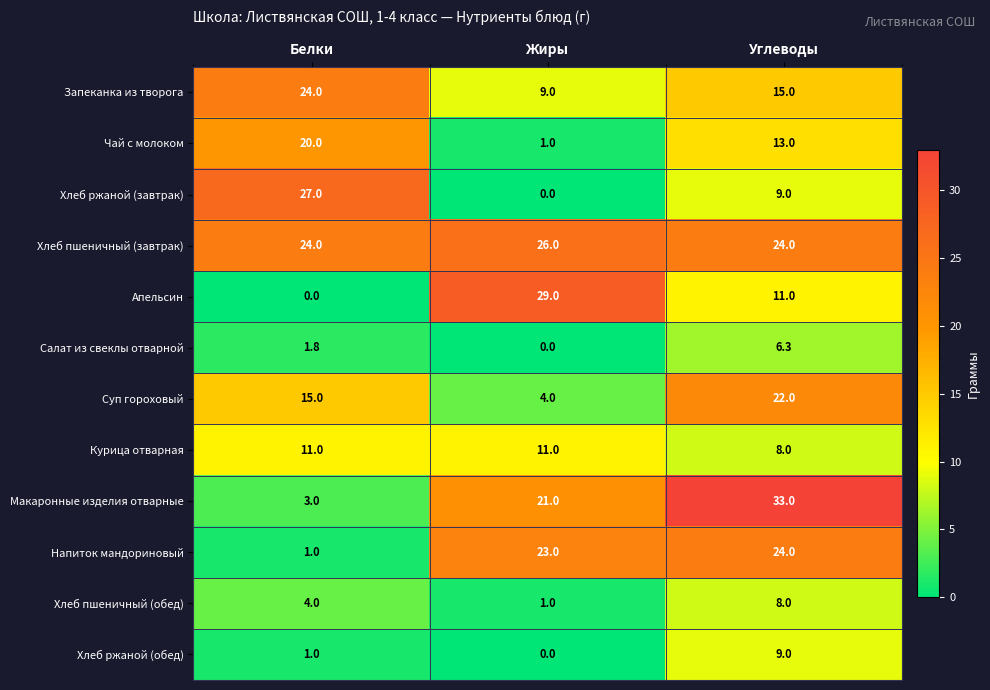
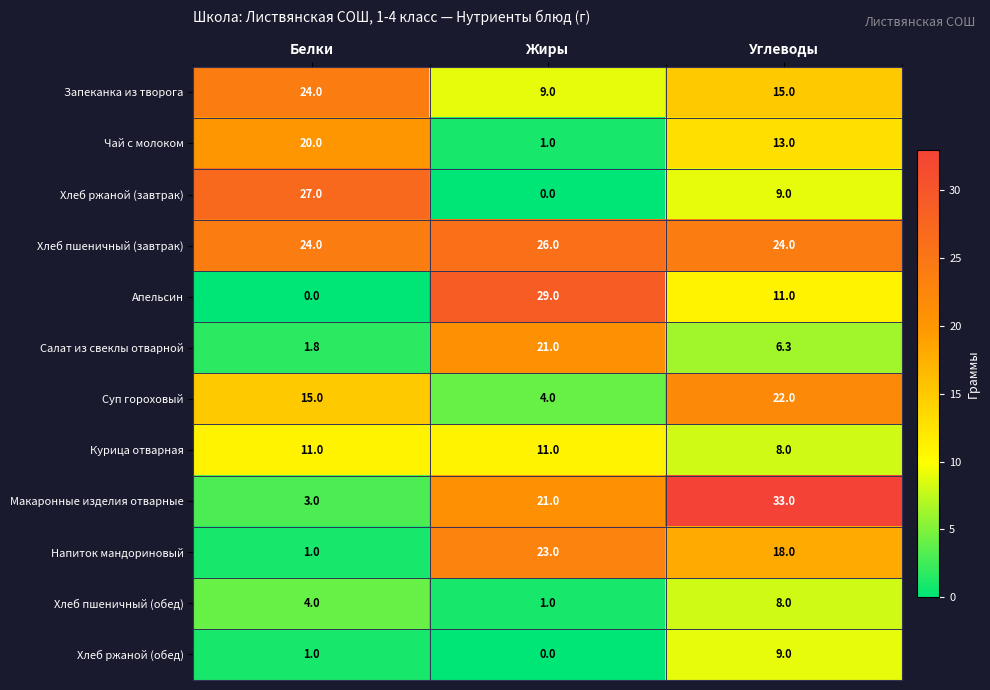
  {
    "Запеканка из творога": {
      "Белки": 24.0,
      "Жиры": 9.0,
      "Углеводы": 15.0
    },
    "Чай с молоком": {
      "Белки": 20.0,
      "Жиры": 1.0,
      "Углеводы": 13.0
    },
    "Хлеб ржаной (завтрак)": {
      "Белки": 27.0,
      "Жиры": 0.0,
      "Углеводы": 9.0
    },
    "Хлеб пшеничный (завтрак)": {
      "Белки": 24.0,
      "Жиры": 26.0,
      "Углеводы": 24.0
    },
    "Апельсин": {
      "Белки": 0.0,
      "Жиры": 29.0,
      "Углеводы": 11.0
    },
    "Салат из свеклы отварной": {
      "Белки": 1.8,
-     "Жиры": 0.0,
+     "Жиры": 21.0,
      "Углеводы": 6.3
    },
    "Суп гороховый": {
      "Белки": 15.0,
      "Жиры": 4.0,
      "Углеводы": 22.0
    },
    "Курица отварная": {
      "Белки": 11.0,
      "Жиры": 11.0,
      "Углеводы": 8.0
    },
    "Макаронные изделия отварные": {
      "Белки": 3.0,
      "Жиры": 21.0,
      "Углеводы": 33.0
    },
    "Напиток мандориновый": {
      "Белки": 1.0,
      "Жиры": 23.0,
-     "Углеводы": 24.0
+     "Углеводы": 18.0
    },
    "Хлеб пшеничный (обед)": {
      "Белки": 4.0,
      "Жиры": 1.0,
      "Углеводы": 8.0
    },
    "Хлеб ржаной (обед)": {
      "Белки": 1.0,
      "Жиры": 0.0,
      "Углеводы": 9.0
    }
  }
